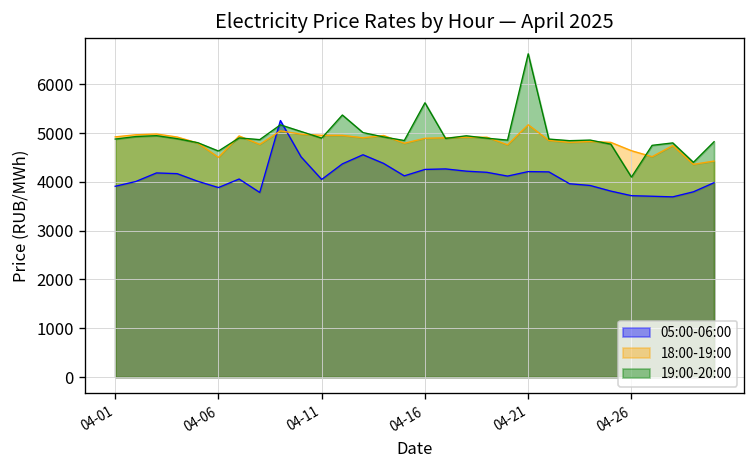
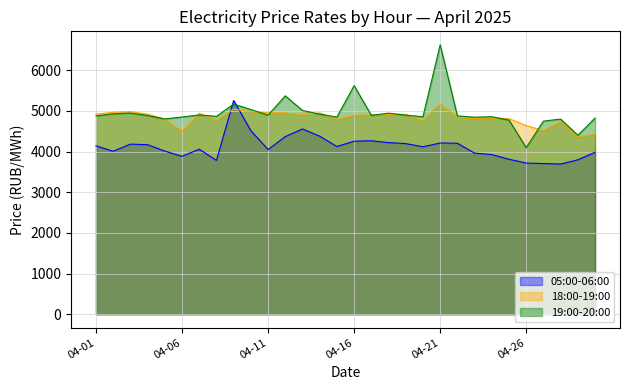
  {
    "05:00-06:00": {
-     "04-01": 3900,
+     "04-01": 4100,
      "04-06": 3900,
      "04-11": 4100,
      "04-16": 4300,
      "04-21": 4200,
      "04-26": 3700
    },
    "18:00-19:00": {
      "04-06": 4500,
      "04-16": 4900,
      "04-21": 5200,
      "04-26": 4600
    },
    "19:00-20:00": {
-     "04-06": 4600,
+     "04-06": 4900,
      "04-16": 5600,
      "04-21": 6600,
      "04-26": 4100
    }
  }
